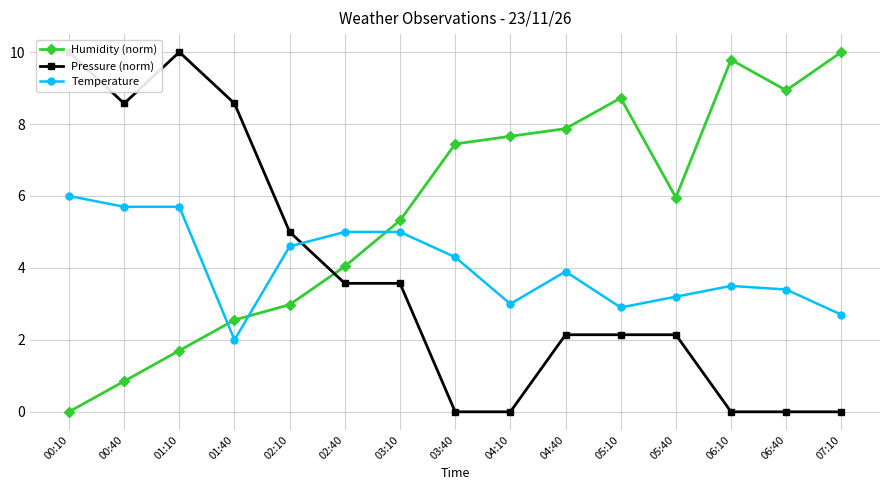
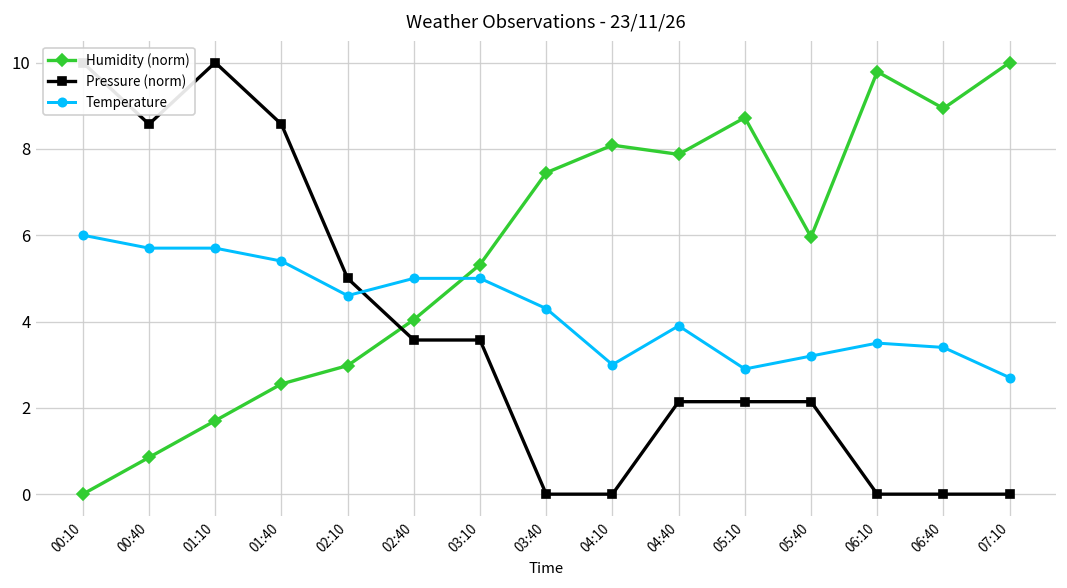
  {
    "Humidity (norm)": {
      "00:10": 0.0,
      "00:40": 0.9,
      "01:10": 1.7,
      "01:40": 2.6,
      "02:10": 3.0,
      "02:40": 4.0,
      "03:10": 5.3,
      "03:40": 7.4,
-     "04:10": 7.7,
+     "04:10": 8.1,
      "04:40": 7.9,
      "05:10": 8.7,
      "05:40": 6.0,
      "06:10": 9.8,
      "06:40": 8.9,
      "07:10": 10.0
    },
    "Pressure (norm)": {
      "00:40": 8.6,
      "01:10": 10.0,
      "01:40": 8.6,
      "02:10": 5.0,
      "02:40": 3.6,
      "03:10": 3.6,
      "03:40": 0.0,
      "04:10": 0.0,
      "04:40": 2.1,
      "05:10": 2.1,
      "05:40": 2.1,
      "06:10": 0.0,
      "06:40": 0.0,
      "07:10": 0.0
    },
    "Temperature": {
      "00:10": 6.0,
      "00:40": 5.7,
      "01:10": 5.7,
-     "01:40": 2.0,
+     "01:40": 5.4,
      "02:10": 4.6,
      "02:40": 5.0,
      "03:10": 5.0,
      "03:40": 4.3,
      "04:10": 3.0,
      "04:40": 3.9,
      "05:10": 2.9,
      "05:40": 3.2,
      "06:10": 3.5,
      "06:40": 3.4,
      "07:10": 2.7
    }
  }
